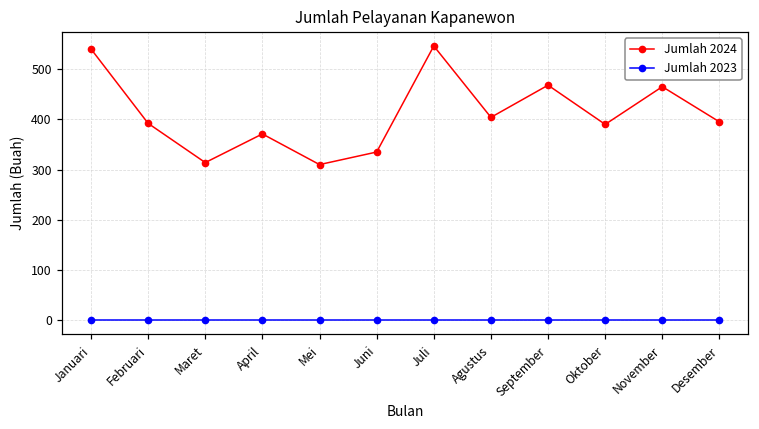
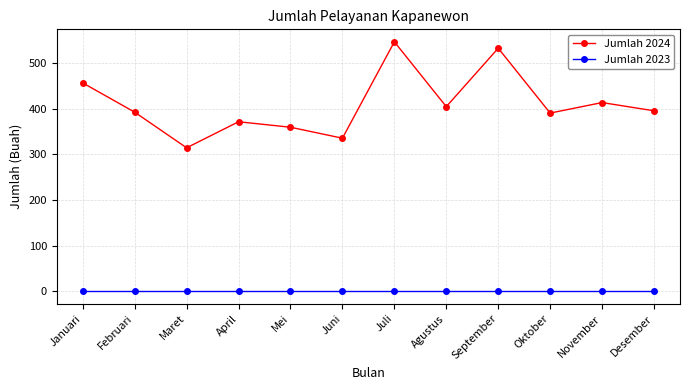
  {
    "Jumlah 2024": {
-     "Januari": 540,
+     "Januari": 460,
      "Februari": 390,
      "Maret": 310,
      "April": 370,
-     "Mei": 310,
+     "Mei": 360,
      "Juni": 340,
      "Juli": 550,
      "Agustus": 400,
-     "September": 470,
+     "September": 530,
      "Oktober": 390,
-     "November": 470,
+     "November": 410,
      "Desember": 400
    },
    "Jumlah 2023": {
      "Januari": 0,
      "Februari": 0,
      "Maret": 0,
      "April": 0,
      "Mei": 0,
      "Juni": 0,
      "Juli": 0,
      "Agustus": 0,
      "September": 0,
      "Oktober": 0,
      "November": 0,
      "Desember": 0
    }
  }
